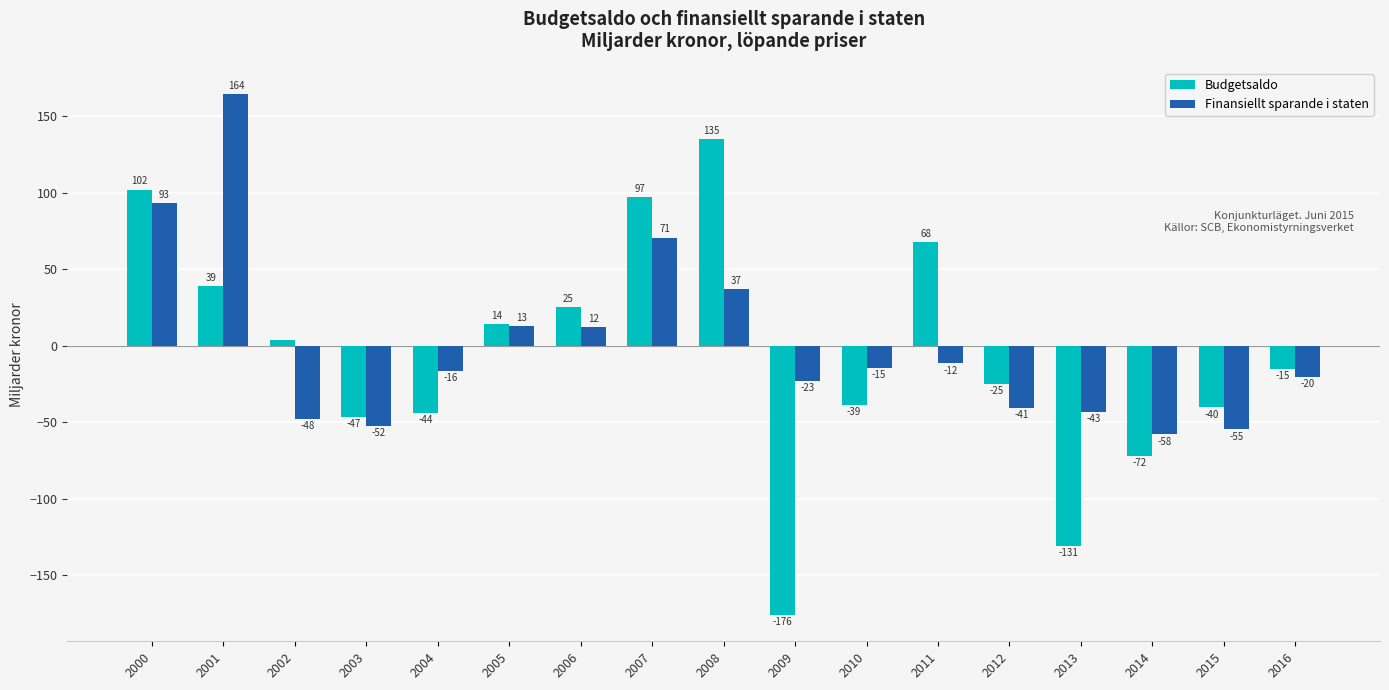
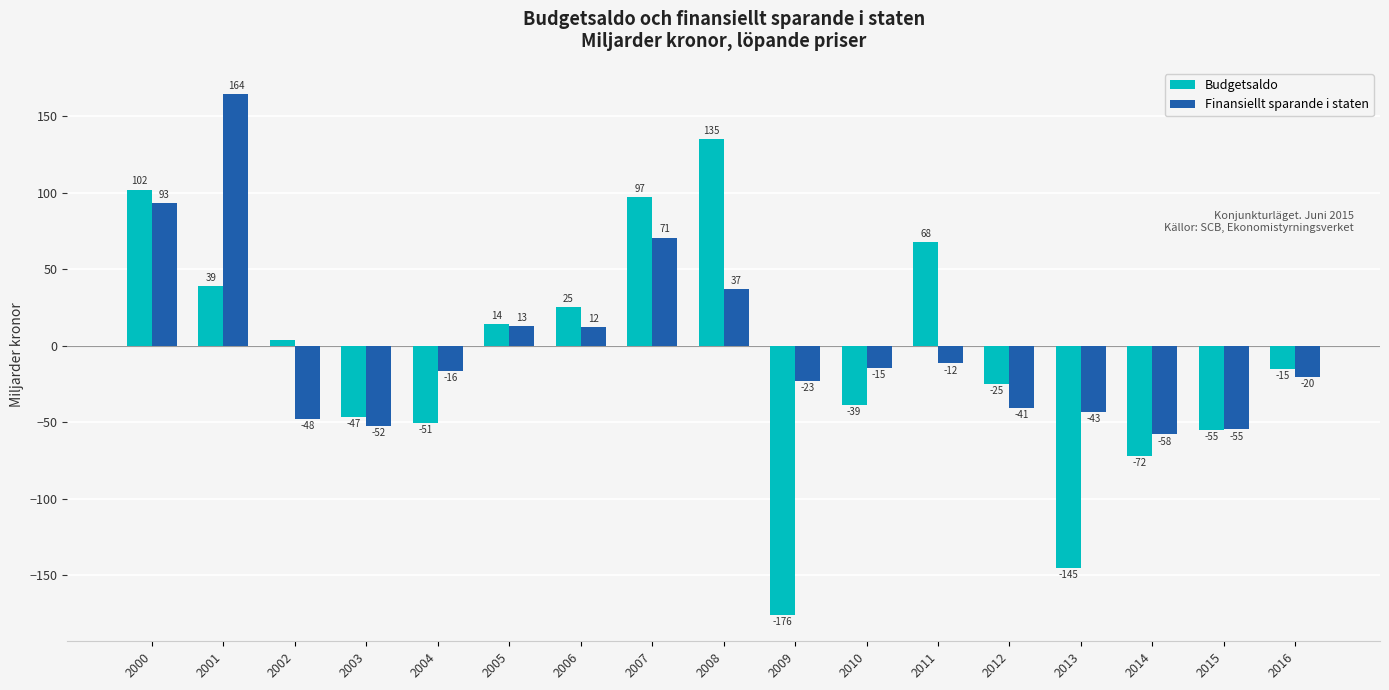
  {
    "Budgetsaldo": {
      "2000": 102,
      "2001": 39,
      "2003": -47,
-     "2004": -44,
+     "2004": -51,
      "2005": 14,
      "2006": 25,
      "2007": 97,
      "2008": 135,
      "2009": -176,
      "2010": -39,
      "2011": 68,
      "2012": -25,
-     "2013": -131,
+     "2013": -145,
      "2014": -72,
-     "2015": -40,
+     "2015": -55,
      "2016": -15
    },
    "Finansiellt sparande i staten": {
      "2000": 93,
      "2001": 164,
      "2002": -48,
      "2003": -52,
      "2004": -16,
      "2005": 13,
      "2006": 12,
      "2007": 71,
      "2008": 37,
      "2009": -23,
      "2010": -15,
      "2011": -12,
      "2012": -41,
      "2013": -43,
      "2014": -58,
      "2015": -55,
      "2016": -20
    }
  }
